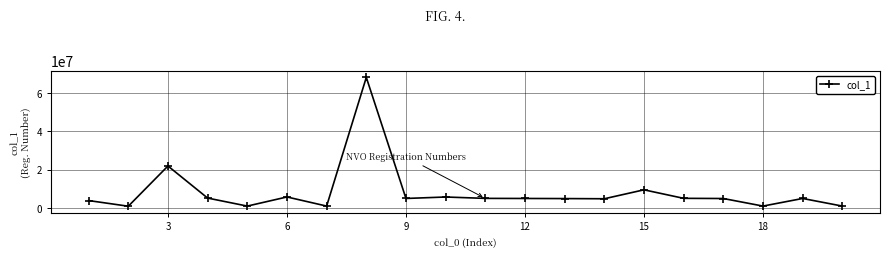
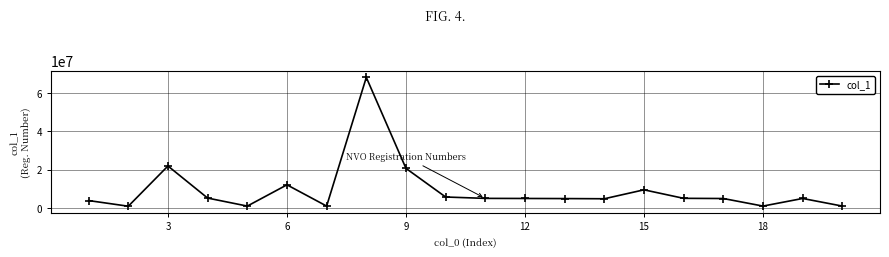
  {
    "3": 22000000,
-   "6": 6000000,
-   "9": 5000000,
+   "6": 12000000,
+   "9": 21000000,
    "12": 5000000,
    "15": 10000000,
    "18": 1000000
  }
